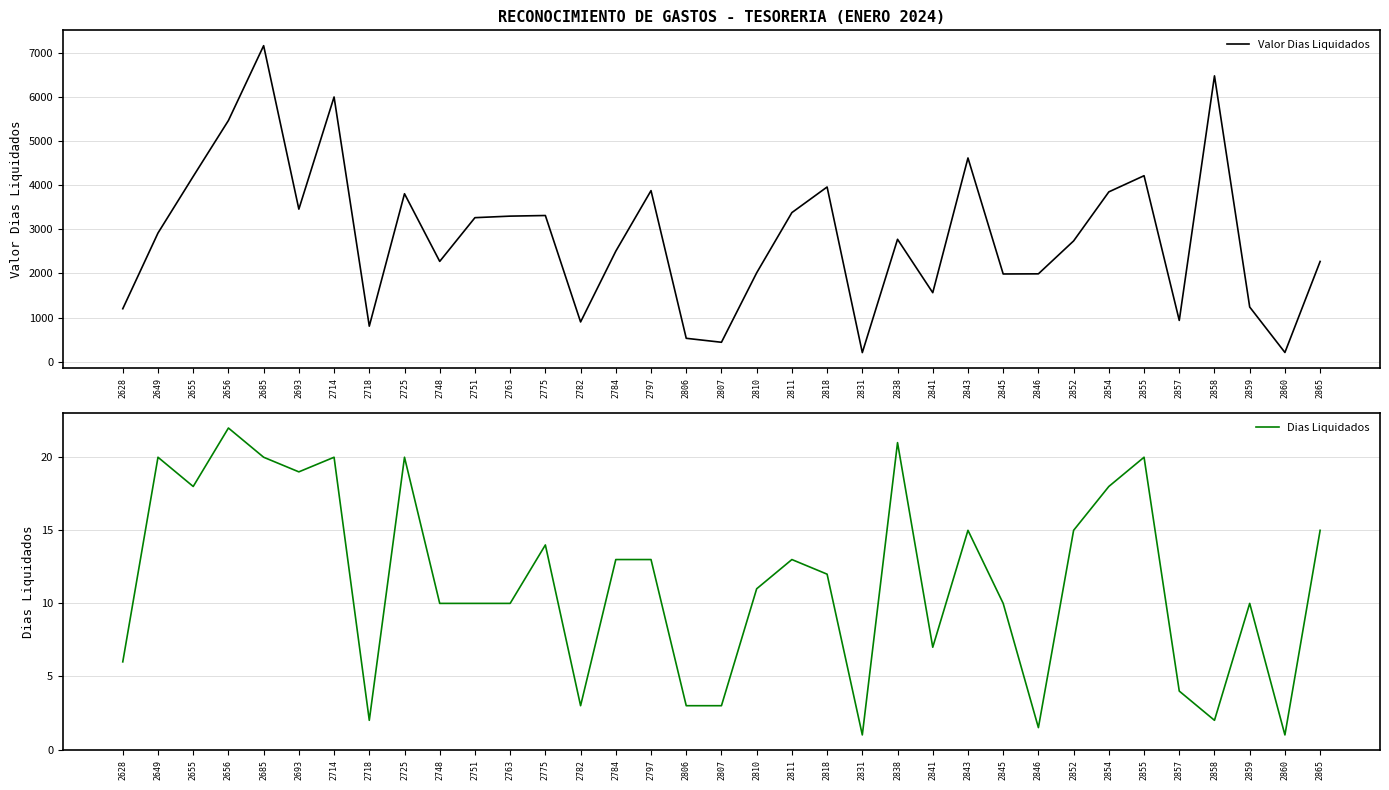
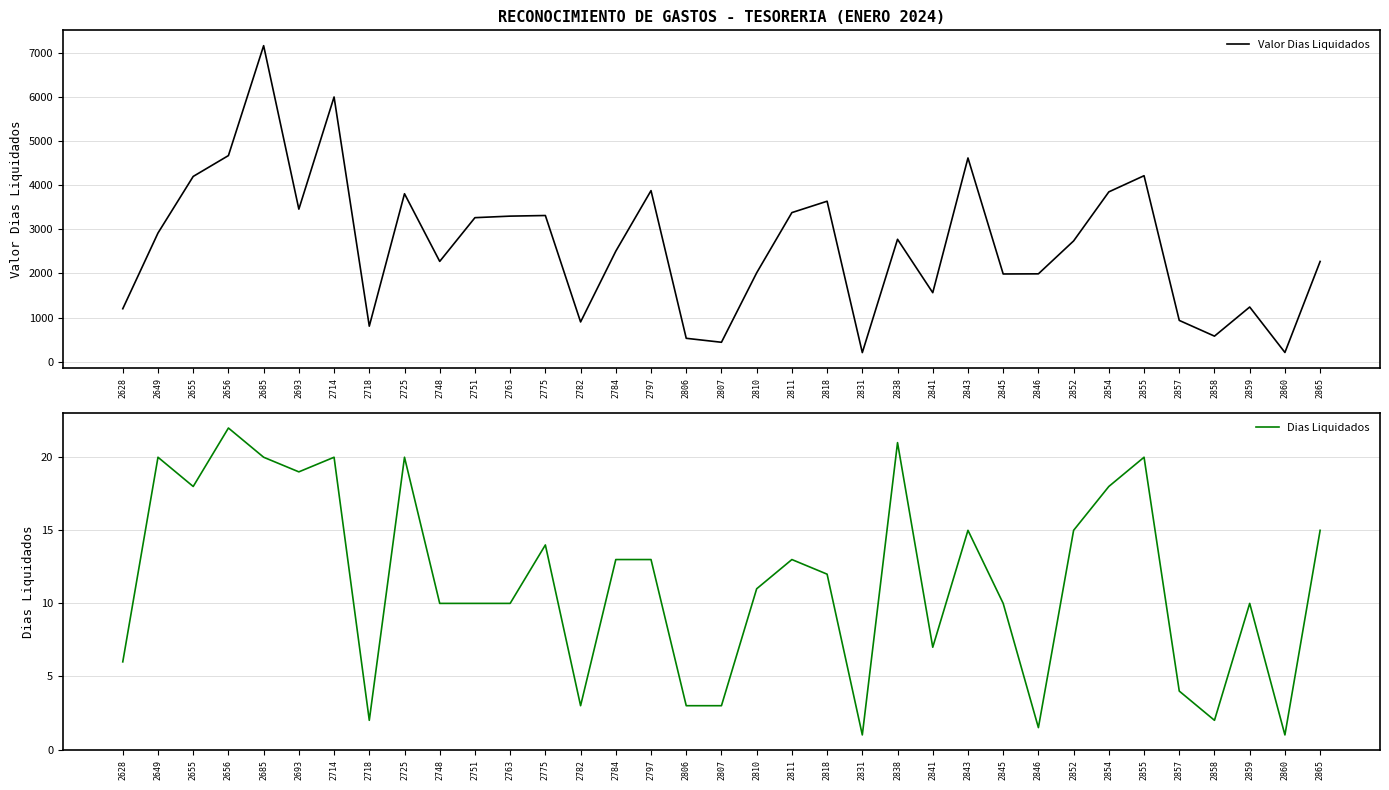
  {
    "RECONOCIMIENTO DE GASTOS - TESORERIA (ENERO 2024)": {
      "2628": 1200,
      "2649": 2900,
      "2655": 4200,
-     "2656": 5500,
+     "2656": 4700,
      "2685": 7200,
      "2693": 3500,
      "2714": 6000,
      "2718": 800,
      "2725": 3800,
      "2748": 2300,
      "2751": 3300,
      "2763": 3300,
      "2775": 3300,
      "2782": 900,
      "2784": 2500,
      "2797": 3900,
      "2806": 500,
      "2807": 400,
      "2810": 2000,
      "2811": 3400,
-     "2818": 4000,
+     "2818": 3600,
      "2831": 200,
      "2838": 2800,
      "2841": 1600,
      "2843": 4600,
      "2845": 2000,
      "2846": 2000,
      "2852": 2700,
      "2854": 3800,
      "2855": 4200,
      "2857": 900,
-     "2858": 6500,
+     "2858": 600,
      "2859": 1200,
      "2860": 200,
      "2865": 2300
    }
  }
